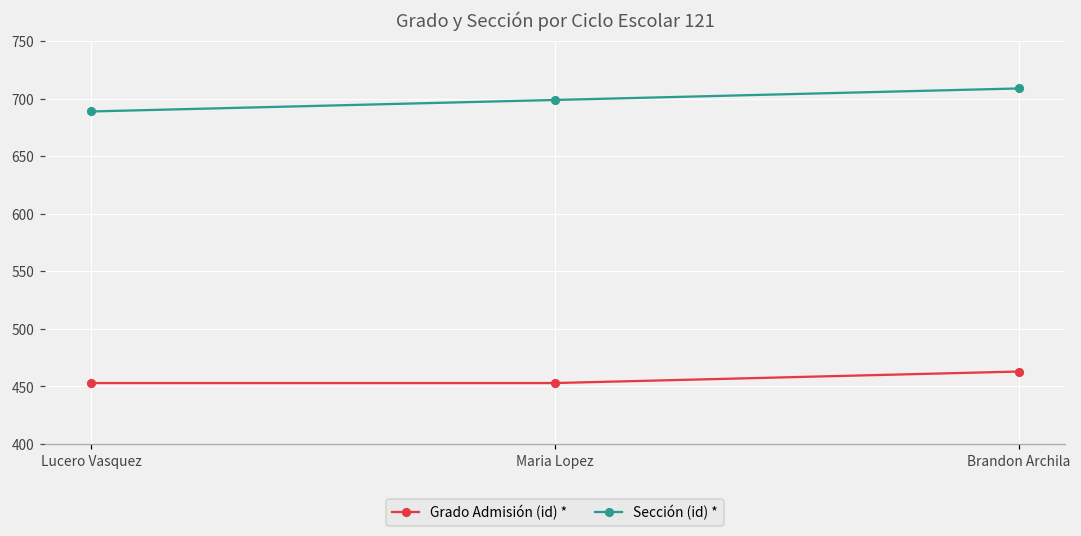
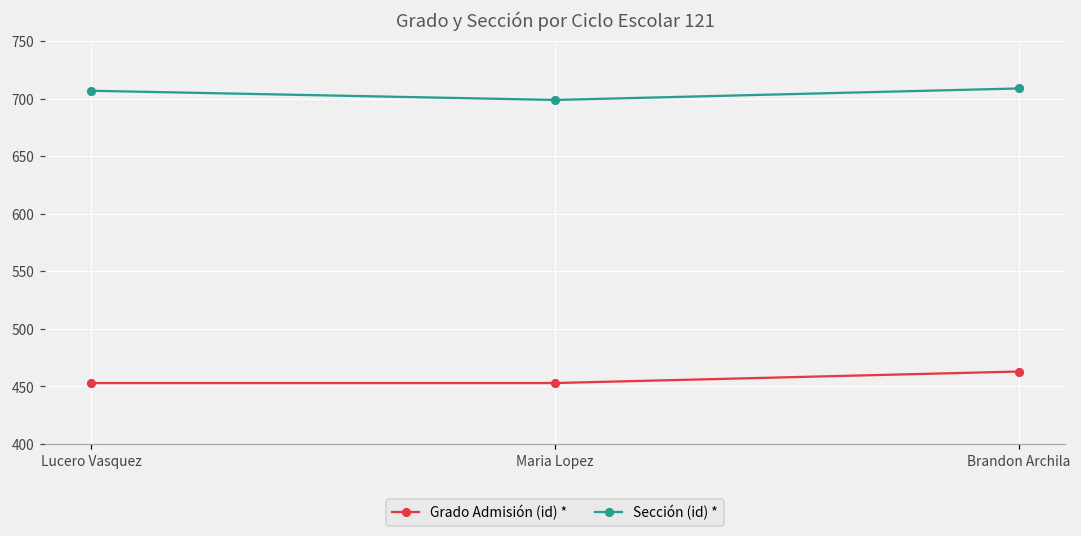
  {
    "Grado Admisión (id) *": {
      "Lucero Vasquez": 453,
      "Maria Lopez": 453,
      "Brandon Archila": 463
    },
    "Sección (id) *": {
-     "Lucero Vasquez": 689,
+     "Lucero Vasquez": 707,
      "Maria Lopez": 699,
      "Brandon Archila": 709
    }
  }
